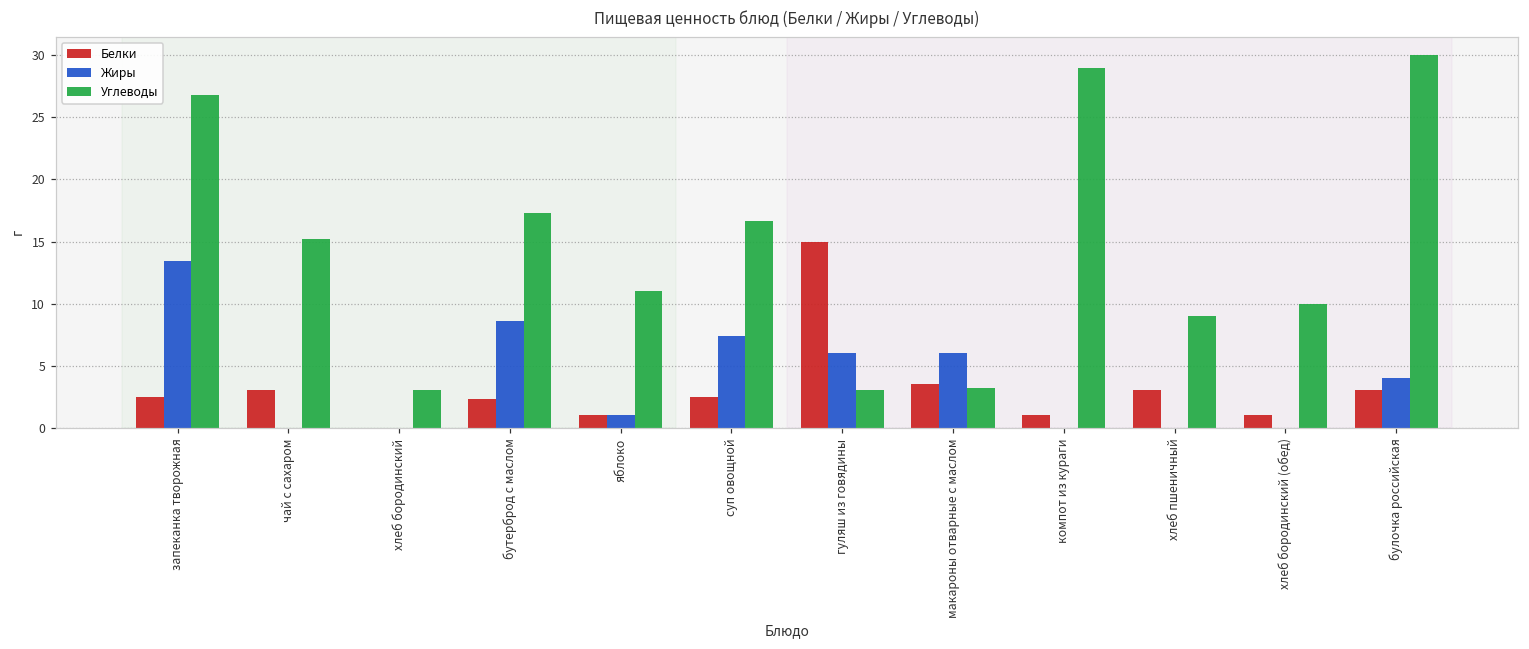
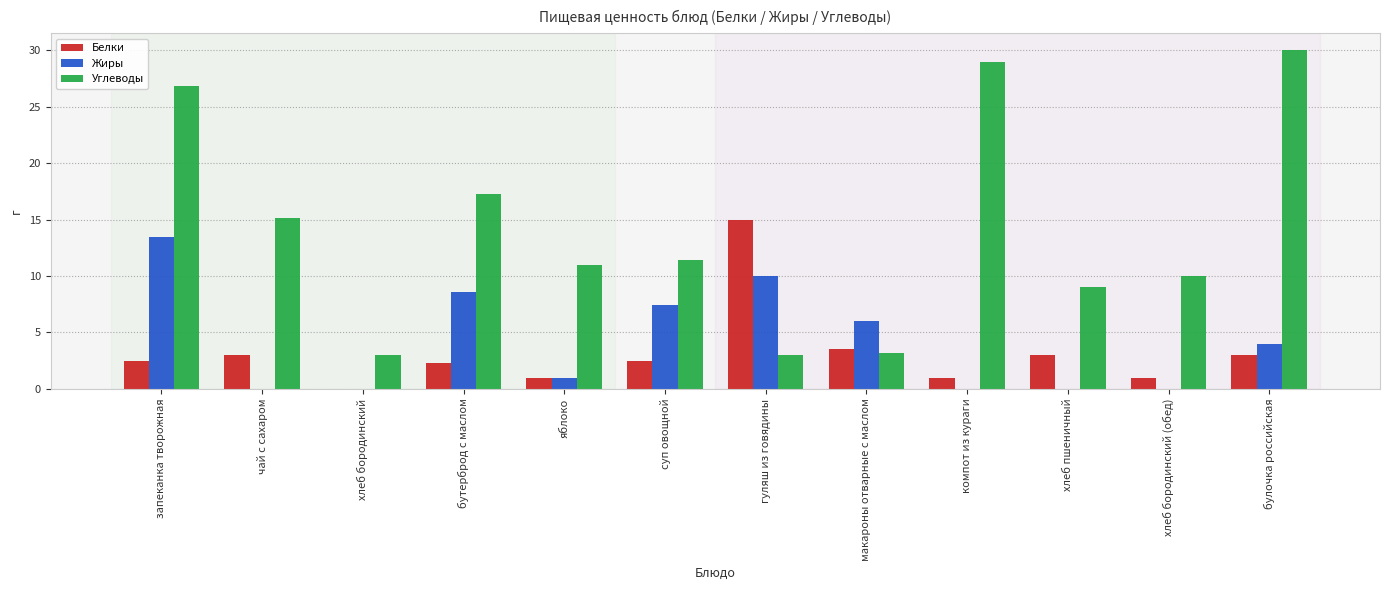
  {
    "Белки": {
      "запеканка творожная": 2.5,
      "чай с сахаром": 3.0,
      "хлеб бородинский": 0.0,
      "бутерброд с маслом": 2.3,
      "яблоко": 1.0,
      "суп овощной": 2.5,
      "гуляш из говядины": 15.0,
      "макароны отварные с маслом": 3.5,
      "компот из кураги": 1.0,
      "хлеб пшеничный": 3.0,
      "хлеб бородинский (обед)": 1.0,
      "булочка российская": 3.0
    },
    "Жиры": {
      "запеканка творожная": 13.5,
      "чай с сахаром": 0,
      "хлеб бородинский": 0,
      "бутерброд с маслом": 8.6,
      "яблоко": 1,
      "суп овощной": 7.4,
-     "гуляш из говядины": 6,
+     "гуляш из говядины": 10,
      "макароны отварные с маслом": 6,
      "компот из кураги": 0,
      "хлеб пшеничный": 0,
      "хлеб бородинский (обед)": 0,
      "булочка российская": 4
    },
    "Углеводы": {
      "запеканка творожная": 26.8,
      "чай с сахаром": 15.2,
      "хлеб бородинский": 3.0,
      "бутерброд с маслом": 17.3,
      "яблоко": 11.0,
-     "суп овощной": 16.7,
+     "суп овощной": 11.4,
      "гуляш из говядины": 3.0,
      "макароны отварные с маслом": 3.2,
      "компот из кураги": 29.0,
      "хлеб пшеничный": 9.0,
      "хлеб бородинский (обед)": 10.0,
      "булочка российская": 30.0
    }
  }
